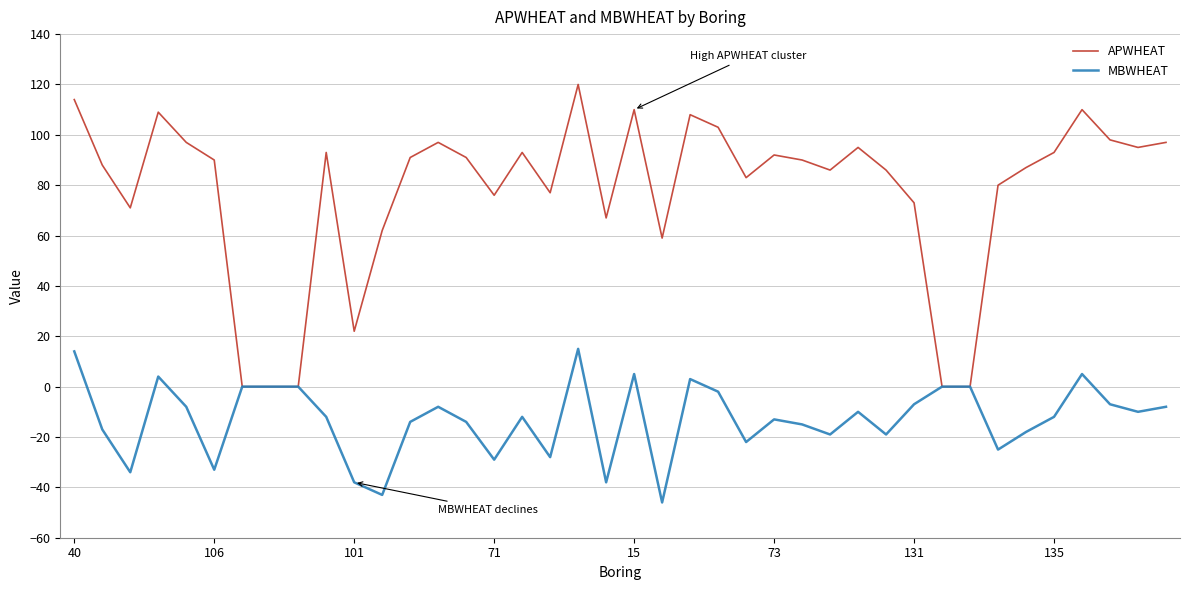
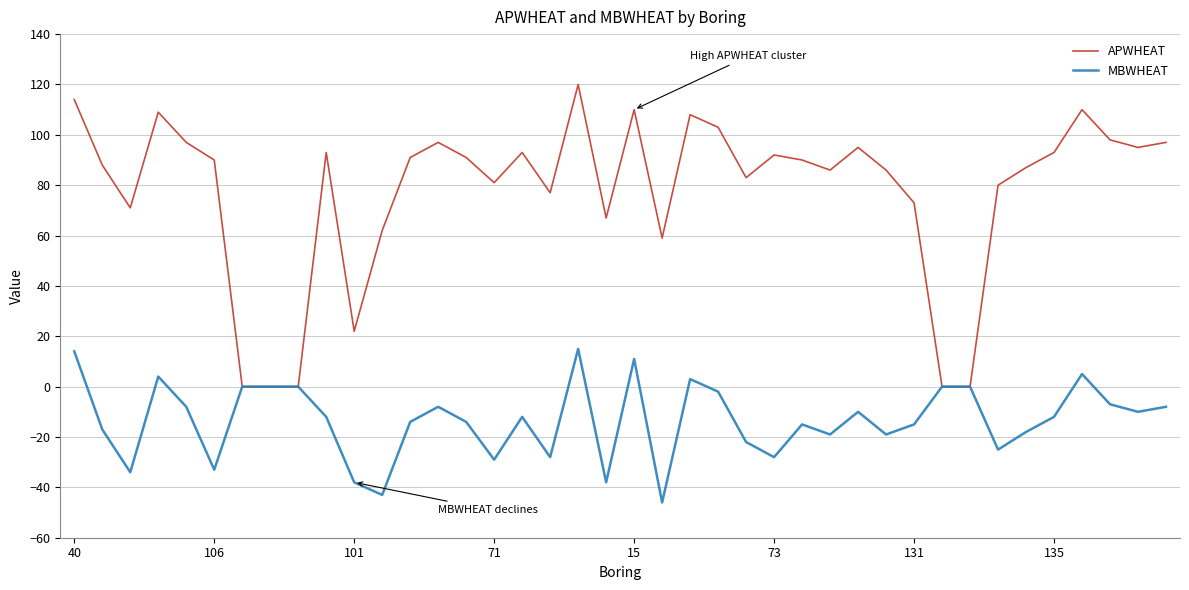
  {
    "APWHEAT": {
      "40": 114,
      "106": 90,
      "101": 22,
-     "71": 76,
+     "71": 81,
      "15": 110,
      "73": 92,
      "131": 73,
      "135": 93
    },
    "MBWHEAT": {
      "40": 14,
      "106": -33,
      "101": -38,
      "71": -29,
-     "15": 5,
-     "73": -13,
-     "131": -7,
+     "15": 11,
+     "73": -28,
+     "131": -15,
      "135": -12
    }
  }
